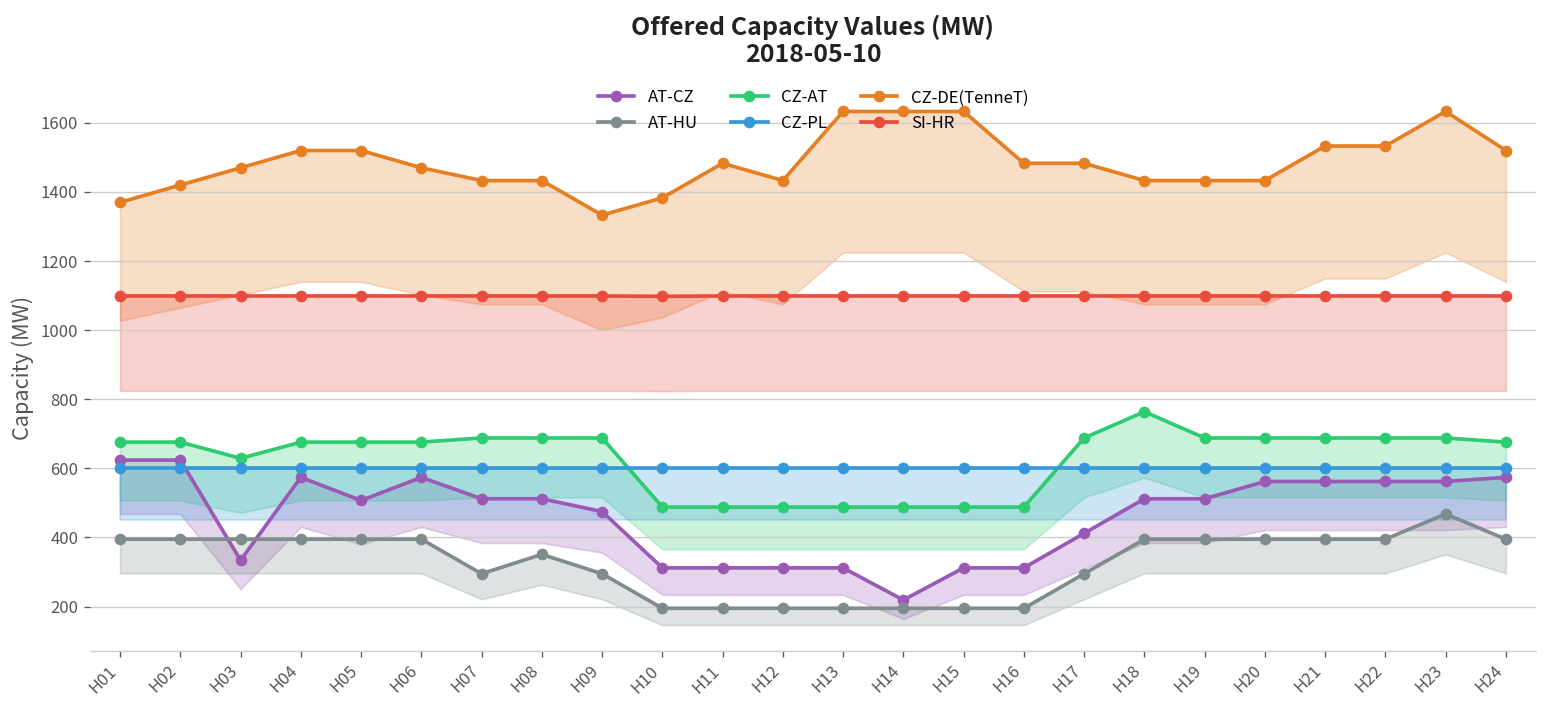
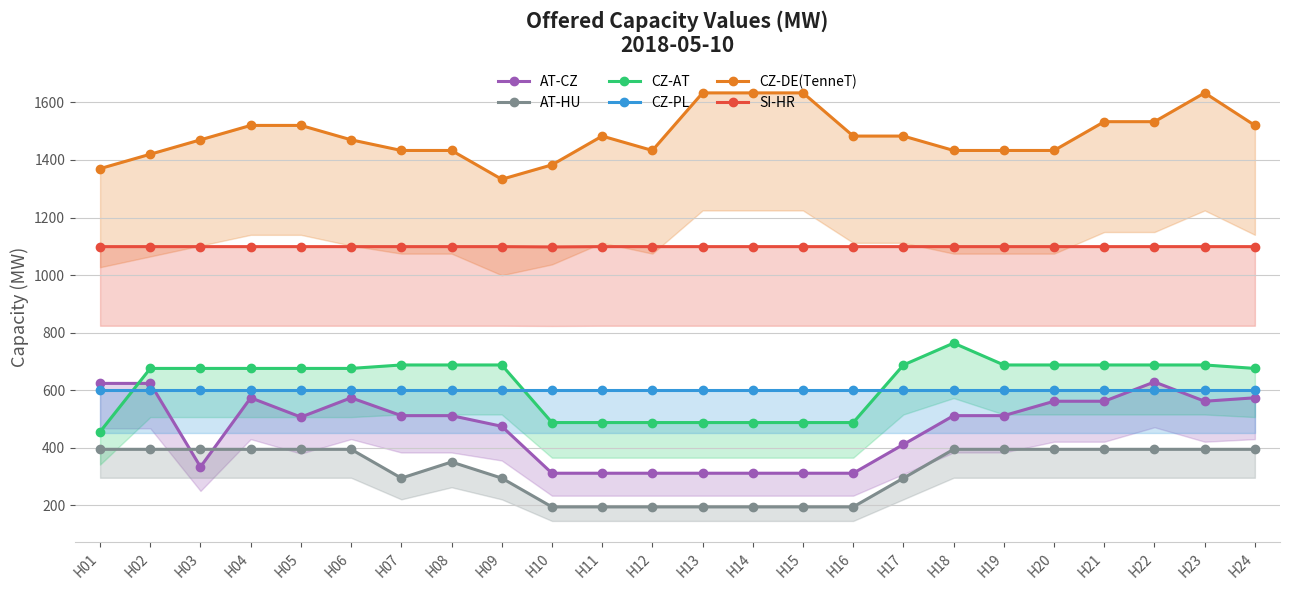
  {
    "AT-CZ": {
      "H01": 620,
      "H02": 620,
      "H03": 330,
      "H04": 570,
      "H05": 510,
      "H06": 570,
      "H07": 510,
      "H08": 510,
      "H09": 480,
      "H10": 310,
      "H11": 310,
      "H12": 310,
      "H13": 310,
-     "H14": 220,
+     "H14": 310,
      "H15": 310,
      "H16": 310,
      "H17": 410,
      "H18": 510,
      "H19": 510,
      "H20": 560,
      "H21": 560,
-     "H22": 560,
+     "H22": 630,
      "H23": 560,
      "H24": 570
    },
    "AT-HU": {
      "H01": 400,
      "H02": 400,
      "H03": 400,
      "H04": 400,
      "H05": 400,
      "H06": 400,
      "H07": 300,
      "H08": 350,
      "H09": 300,
      "H10": 200,
      "H11": 200,
      "H12": 200,
      "H13": 200,
      "H14": 200,
      "H15": 200,
      "H16": 200,
      "H17": 300,
      "H18": 400,
      "H19": 400,
      "H20": 400,
      "H21": 400,
      "H22": 400,
-     "H23": 470,
+     "H23": 400,
      "H24": 400
    },
    "CZ-AT": {
-     "H01": 680,
+     "H01": 460,
      "H02": 680,
-     "H03": 630,
+     "H03": 680,
      "H04": 680,
      "H05": 680,
      "H06": 680,
      "H07": 690,
      "H08": 690,
      "H09": 690,
      "H10": 490,
      "H11": 490,
      "H12": 490,
      "H13": 490,
      "H14": 490,
      "H15": 490,
      "H16": 490,
      "H17": 690,
      "H18": 760,
      "H19": 690,
      "H20": 690,
      "H21": 690,
      "H22": 690,
      "H23": 690,
      "H24": 680
    },
    "CZ-PL": {
      "H01": 600,
      "H02": 600,
      "H03": 600,
      "H04": 600,
      "H05": 600,
      "H06": 600,
      "H07": 600,
      "H08": 600,
      "H09": 600,
      "H10": 600,
      "H11": 600,
      "H12": 600,
      "H13": 600,
      "H14": 600,
      "H15": 600,
      "H16": 600,
      "H17": 600,
      "H18": 600,
      "H19": 600,
      "H20": 600,
      "H21": 600,
      "H22": 600,
      "H23": 600,
      "H24": 600
    }
  }
